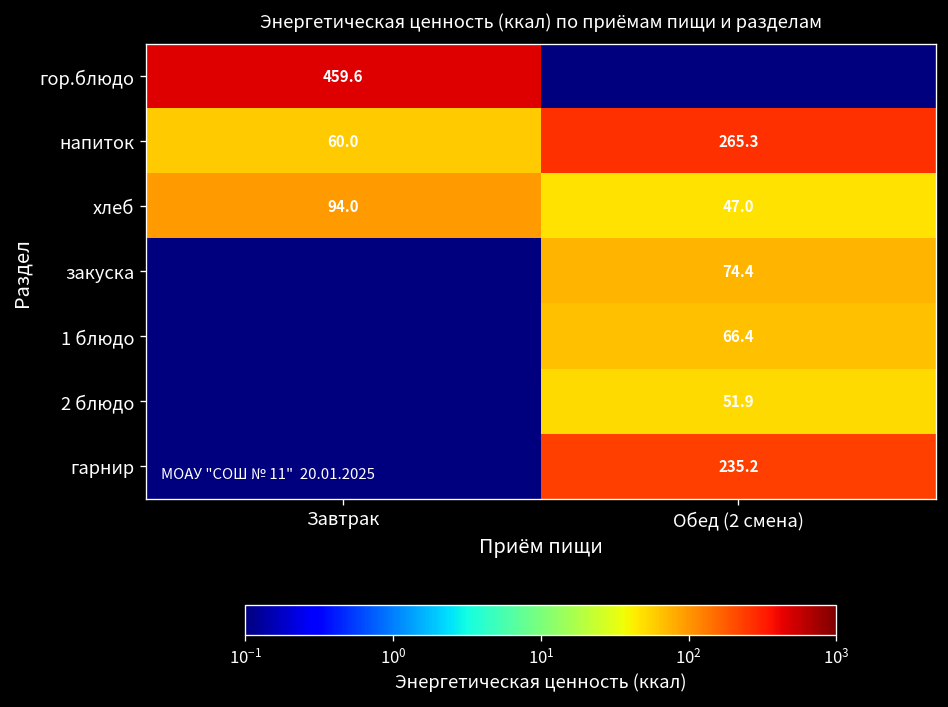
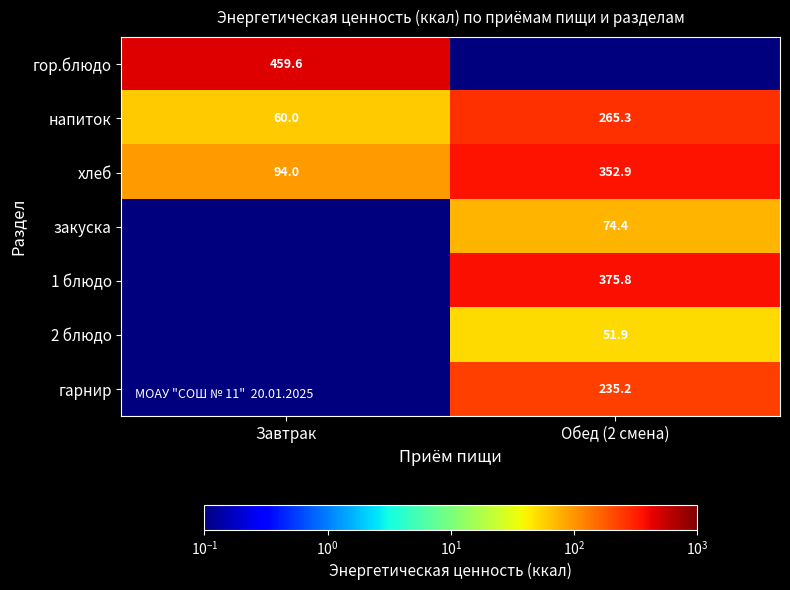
  {
    "гор.блюдо": {
      "Завтрак": 459.6
    },
    "напиток": {
      "Завтрак": 60.0,
      "Обед (2 смена)": 265.3
    },
    "хлеб": {
      "Завтрак": 94.0,
-     "Обед (2 смена)": 47.0
+     "Обед (2 смена)": 352.9
    },
    "закуска": {
      "Обед (2 смена)": 74.4
    },
    "1 блюдо": {
-     "Обед (2 смена)": 66.4
+     "Обед (2 смена)": 375.8
    },
    "2 блюдо": {
      "Обед (2 смена)": 51.9
    },
    "гарнир": {
      "Обед (2 смена)": 235.2
    }
  }
